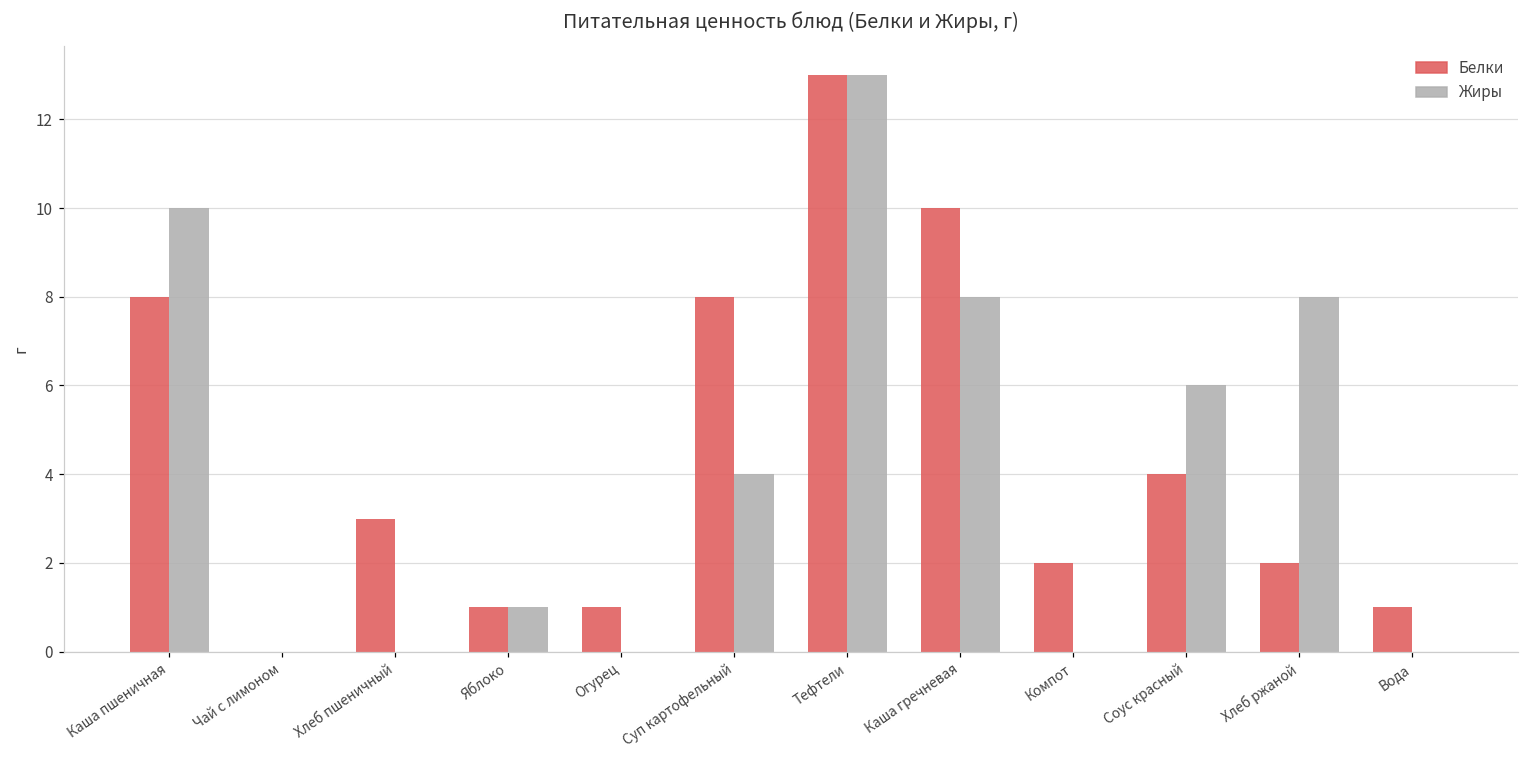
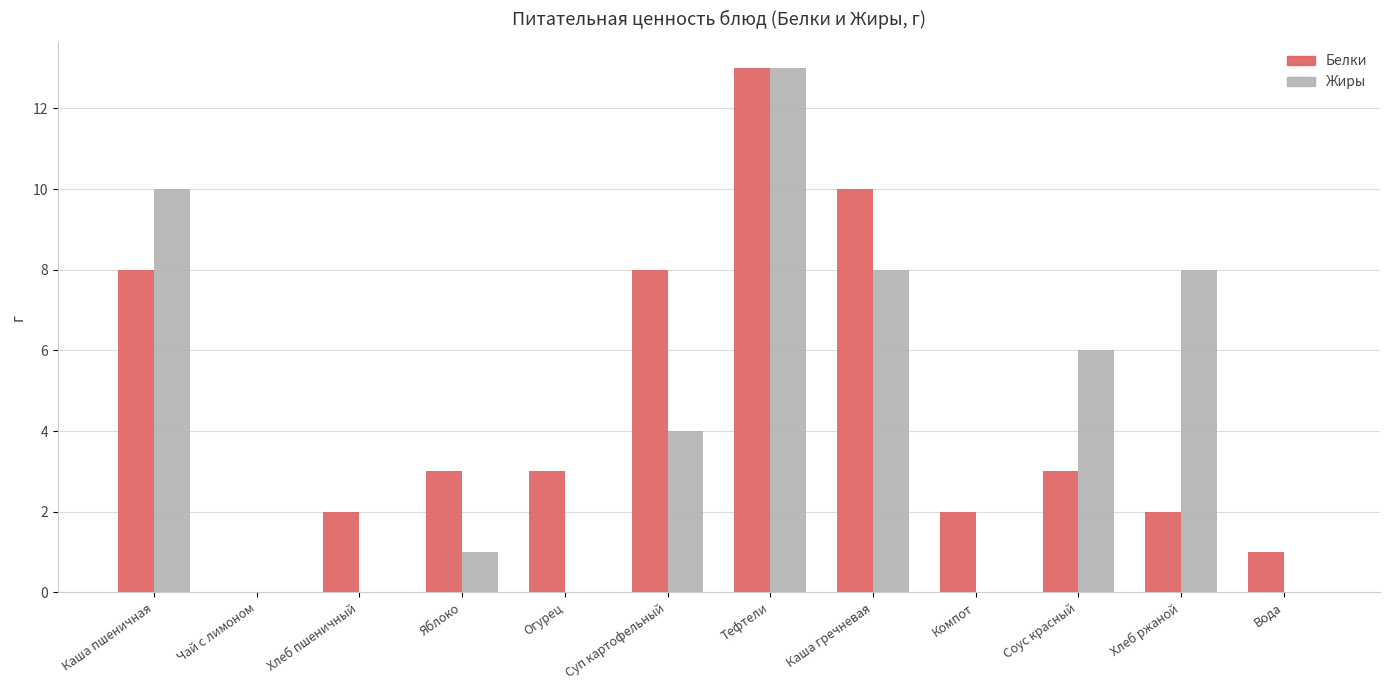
  {
    "Белки": {
      "Каша пшеничная": 8,
      "Чай с лимоном": 0,
-     "Хлеб пшеничный": 3,
-     "Яблоко": 1,
-     "Огурец": 1,
+     "Хлеб пшеничный": 2,
+     "Яблоко": 3,
+     "Огурец": 3,
      "Суп картофельный": 8,
      "Тефтели": 13,
      "Каша гречневая": 10,
      "Компот": 2,
-     "Соус красный": 4,
+     "Соус красный": 3,
      "Хлеб ржаной": 2,
      "Вода": 1
    },
    "Жиры": {
      "Каша пшеничная": 10,
      "Чай с лимоном": 0,
      "Хлеб пшеничный": 0,
      "Яблоко": 1,
      "Огурец": 0,
      "Суп картофельный": 4,
      "Тефтели": 13,
      "Каша гречневая": 8,
      "Компот": 0,
      "Соус красный": 6,
      "Хлеб ржаной": 8,
      "Вода": 0
    }
  }
